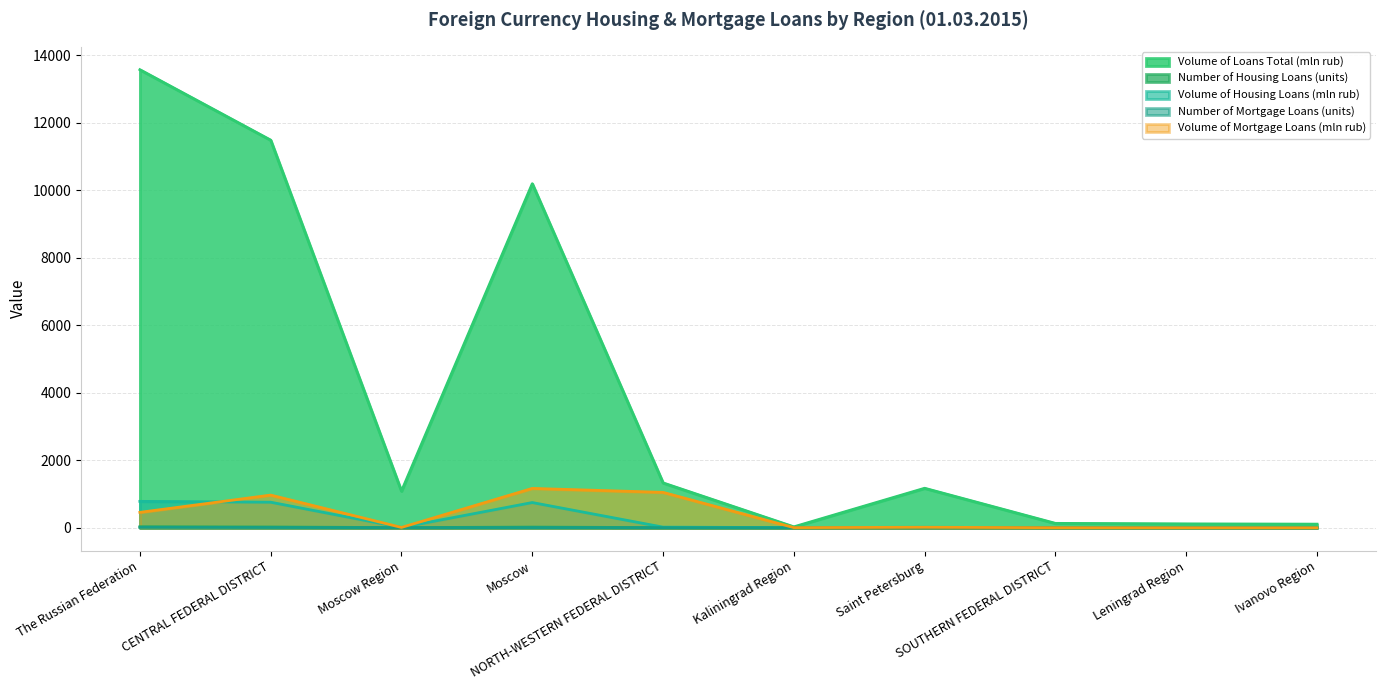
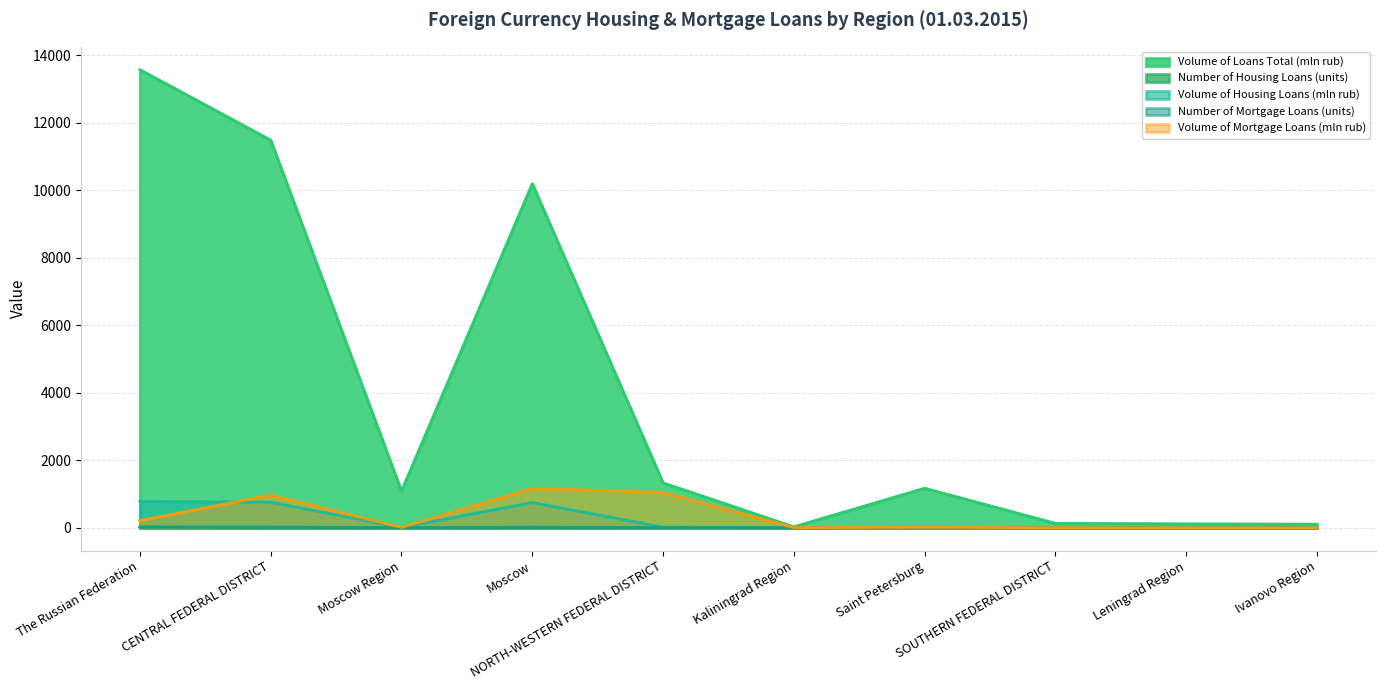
  {
    "Volume of Mortgage Loans (mln rub)": {
-     "The Russian Federation": 500,
+     "The Russian Federation": 200,
      "CENTRAL FEDERAL DISTRICT": 1000,
      "Moscow": 1200,
      "NORTH-WESTERN FEDERAL DISTRICT": 1000
    }
  }
